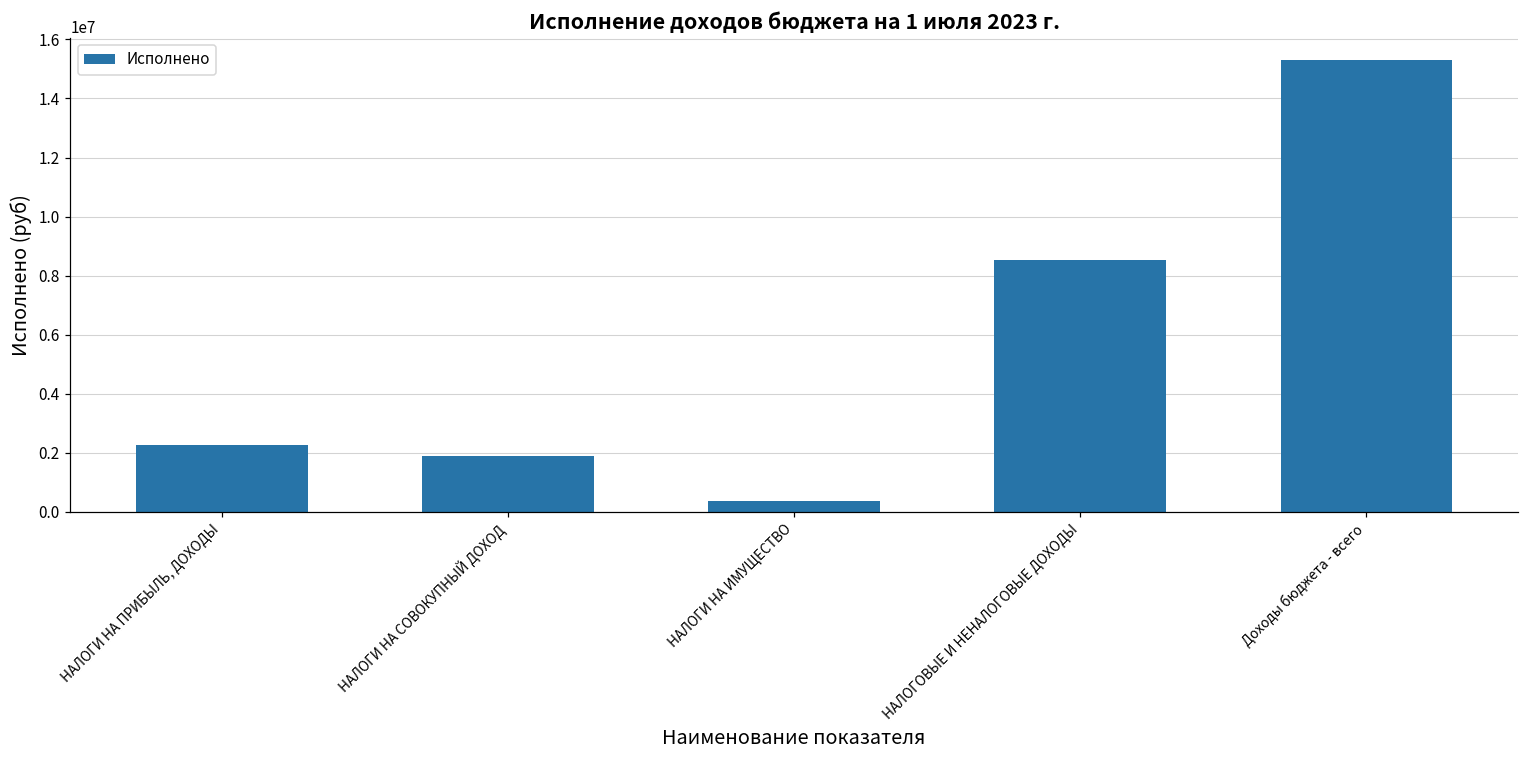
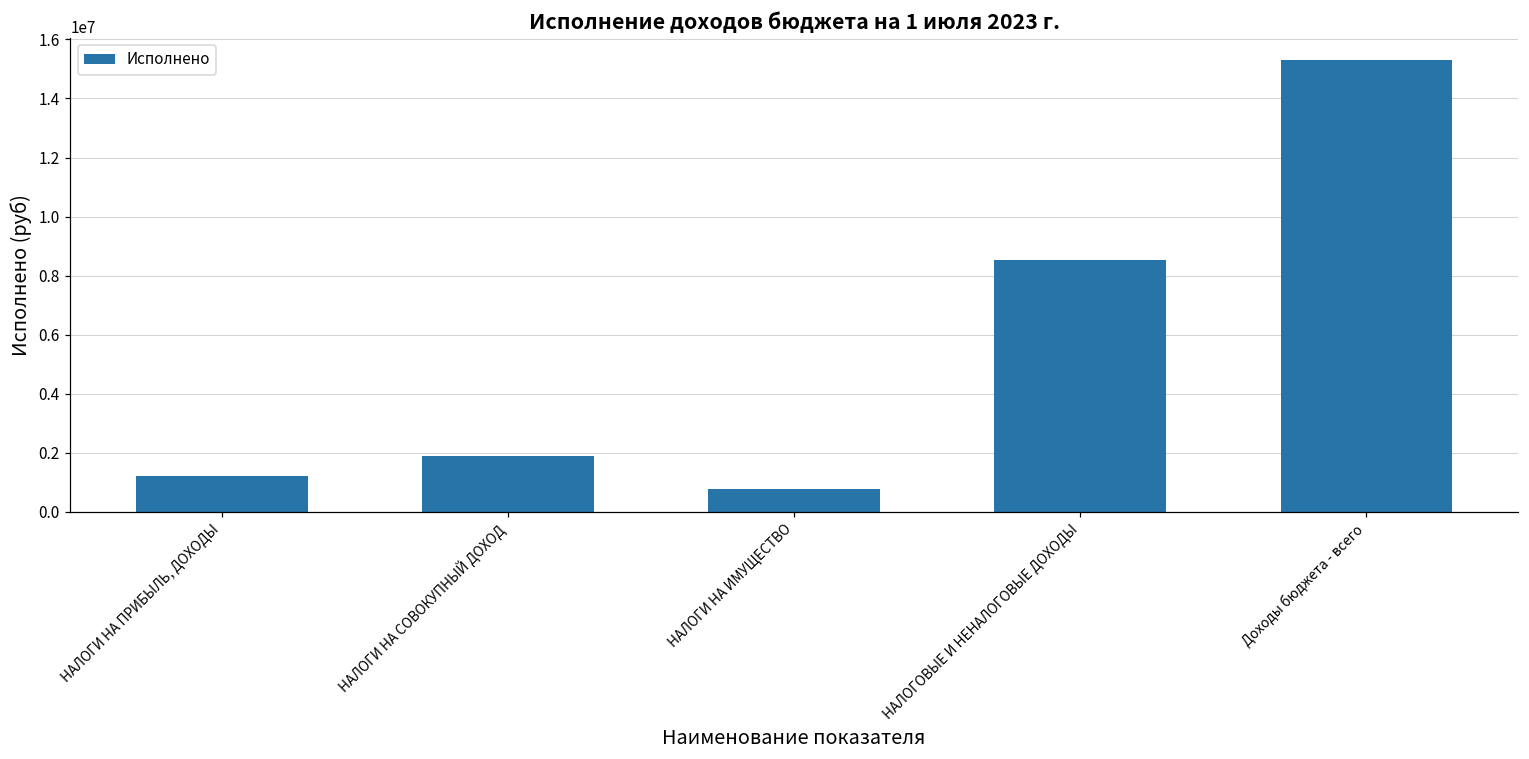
  {
-   "НАЛОГИ НА ПРИБЫЛЬ, ДОХОДЫ": 2300000,
+   "НАЛОГИ НА ПРИБЫЛЬ, ДОХОДЫ": 1200000,
    "НАЛОГИ НА СОВОКУПНЫЙ ДОХОД": 1900000,
-   "НАЛОГИ НА ИМУЩЕСТВО": 400000,
+   "НАЛОГИ НА ИМУЩЕСТВО": 800000,
    "НАЛОГОВЫЕ И НЕНАЛОГОВЫЕ ДОХОДЫ": 8500000,
    "Доходы бюджета - всего": 15300000
  }
